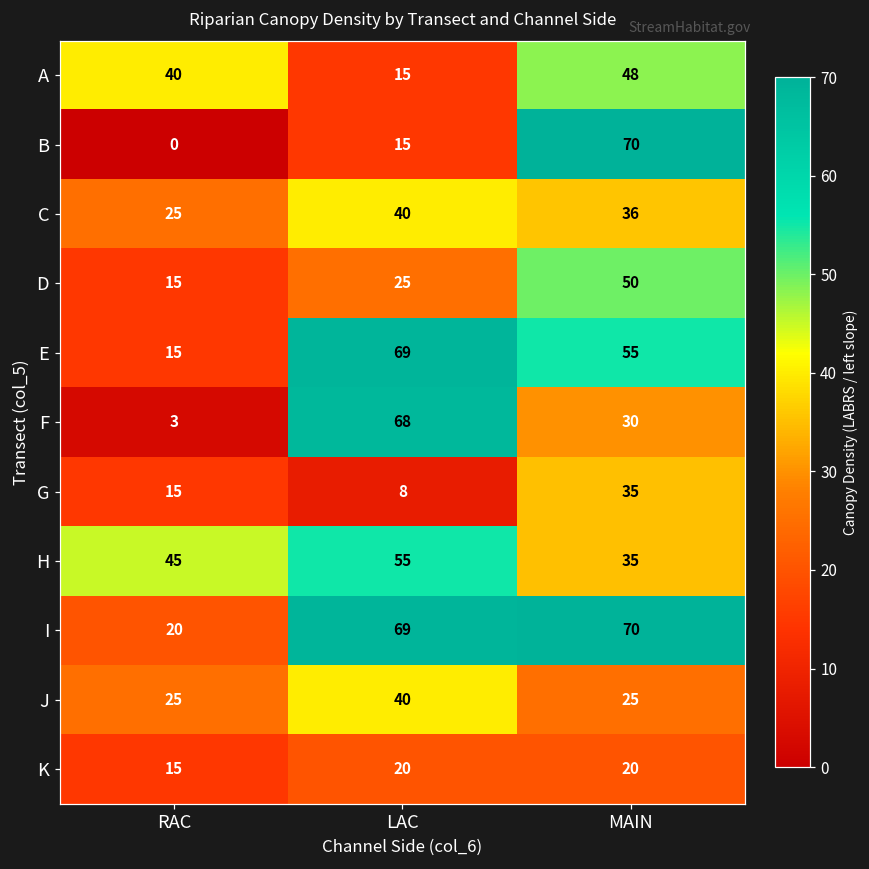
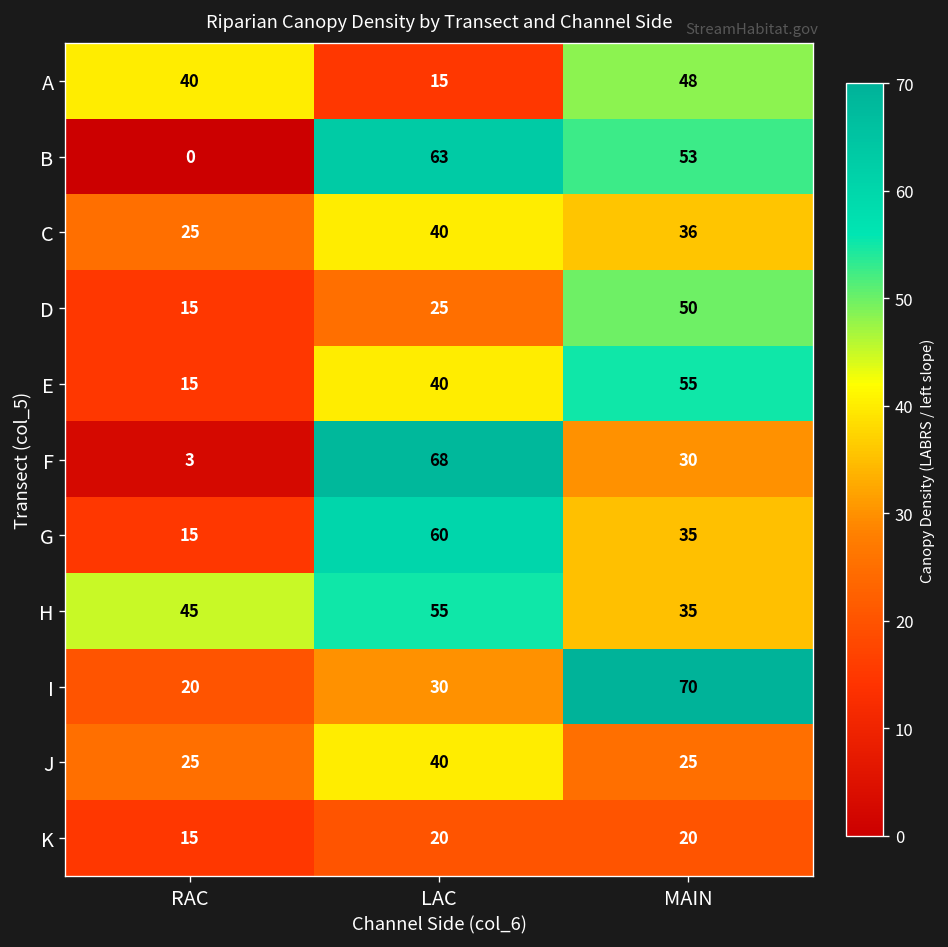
  {
    "A": {
      "RAC": 40,
      "LAC": 15,
      "MAIN": 48
    },
    "B": {
      "RAC": 0,
-     "LAC": 15,
-     "MAIN": 70
+     "LAC": 63,
+     "MAIN": 53
    },
    "C": {
      "RAC": 25,
      "LAC": 40,
      "MAIN": 36
    },
    "D": {
      "RAC": 15,
      "LAC": 25,
      "MAIN": 50
    },
    "E": {
      "RAC": 15,
-     "LAC": 69,
+     "LAC": 40,
      "MAIN": 55
    },
    "F": {
      "RAC": 3,
      "LAC": 68,
      "MAIN": 30
    },
    "G": {
      "RAC": 15,
-     "LAC": 8,
+     "LAC": 60,
      "MAIN": 35
    },
    "H": {
      "RAC": 45,
      "LAC": 55,
      "MAIN": 35
    },
    "I": {
      "RAC": 20,
-     "LAC": 69,
+     "LAC": 30,
      "MAIN": 70
    },
    "J": {
      "RAC": 25,
      "LAC": 40,
      "MAIN": 25
    },
    "K": {
      "RAC": 15,
      "LAC": 20,
      "MAIN": 20
    }
  }
